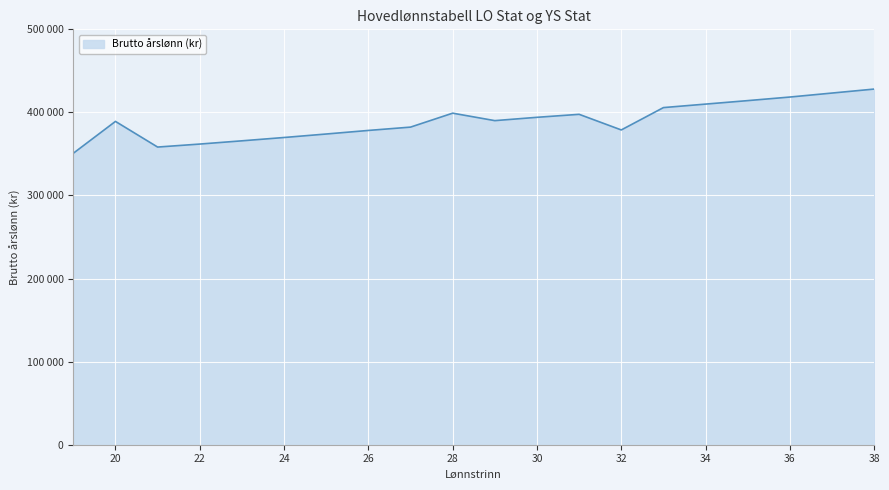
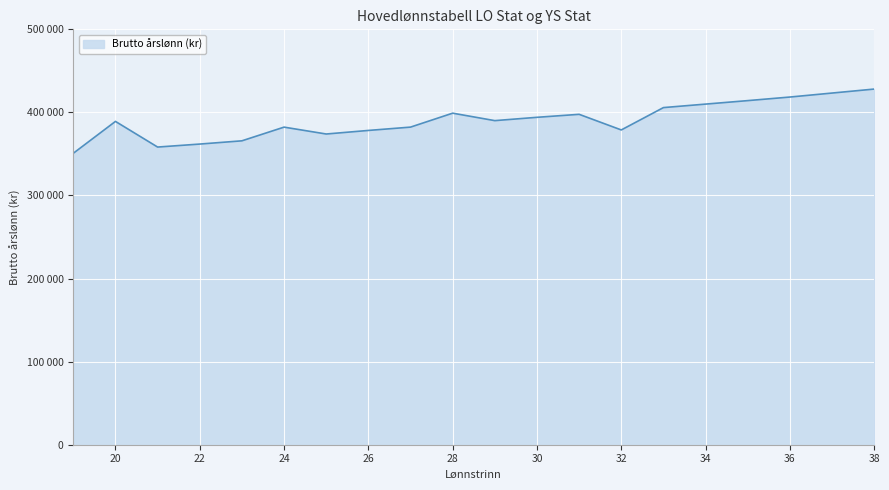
  {
    "20": 390000,
    "22": 360000,
-   "24": 370000,
+   "24": 380000,
    "26": 380000,
    "28": 400000,
    "30": 390000,
    "32": 380000,
    "34": 410000,
    "36": 420000,
    "38": 430000
  }
